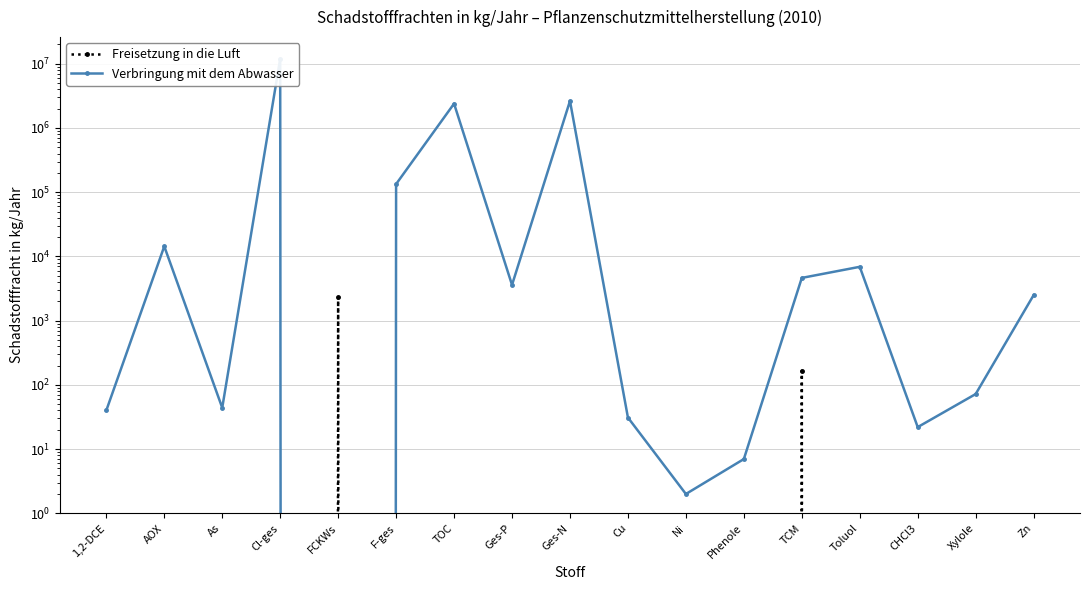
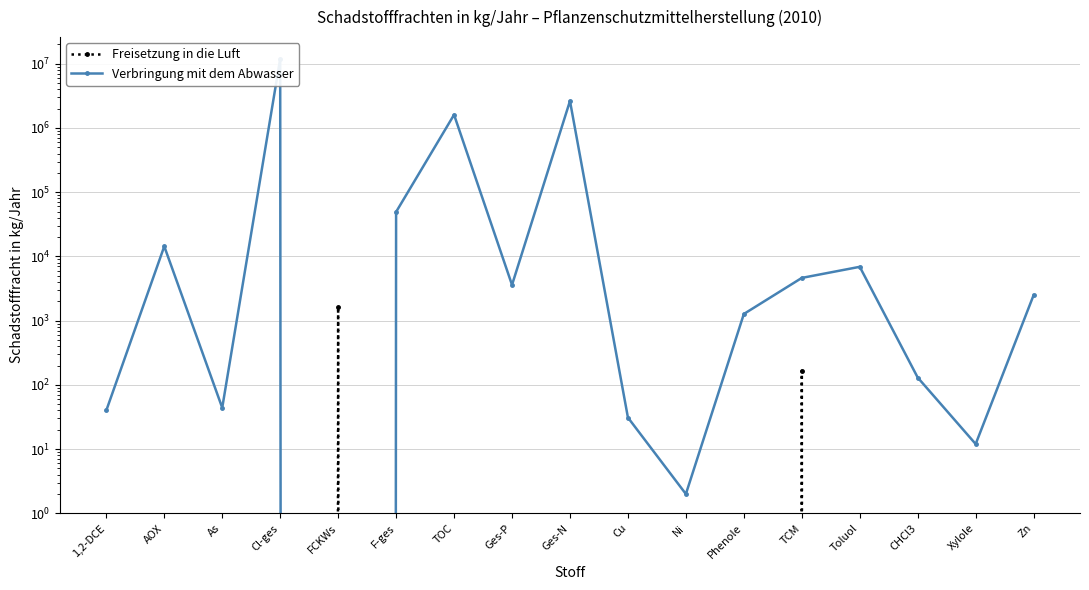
  {
    "Freisetzung in die Luft": {
-     "FCKWs": 2300,
+     "FCKWs": 1600,
      "TCM": 170
    },
    "Verbringung mit dem Abwasser": {
      "1,2-DCE": 40,
      "AOX": 14000,
      "As": 40,
-     "F-ges": 130000,
-     "TOC": 2400000,
+     "F-ges": 50000,
+     "TOC": 1600000,
      "Ges-P": 4000,
      "Ges-N": 2600000,
      "Cu": 30,
      "Ni": 2,
-     "Phenole": 7,
+     "Phenole": 1300,
      "TCM": 5000,
      "Toluol": 7000,
-     "CHCl3": 22,
-     "Xylole": 70,
+     "CHCl3": 130,
+     "Xylole": 12,
      "Zn": 2500
    }
  }
